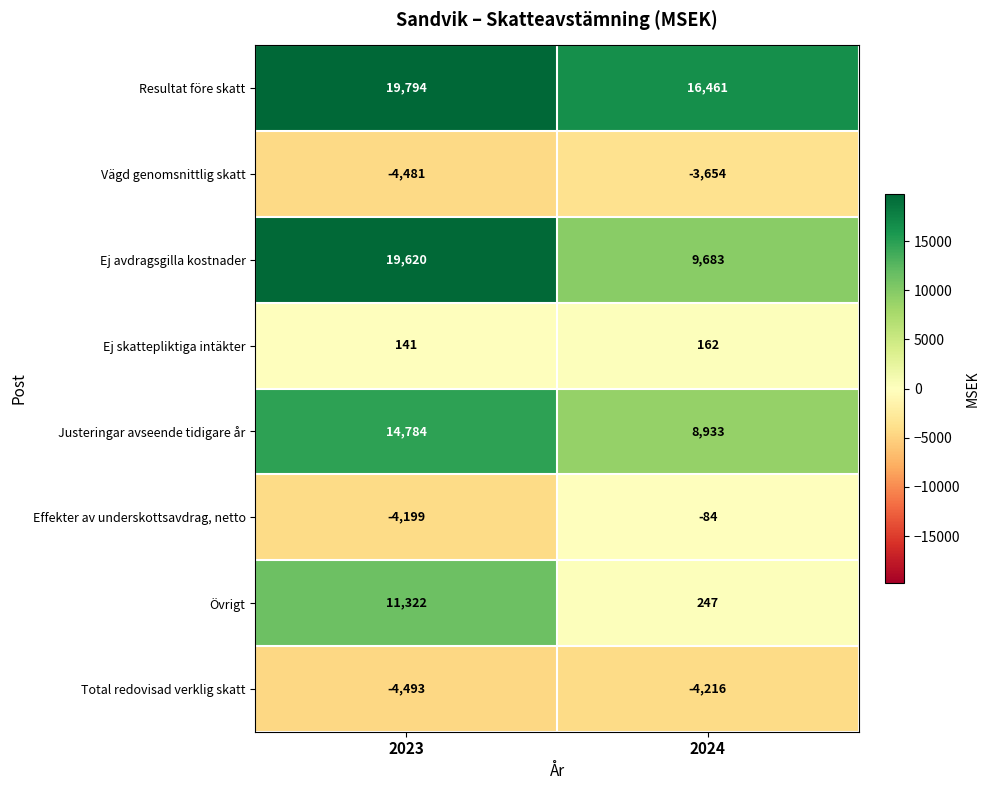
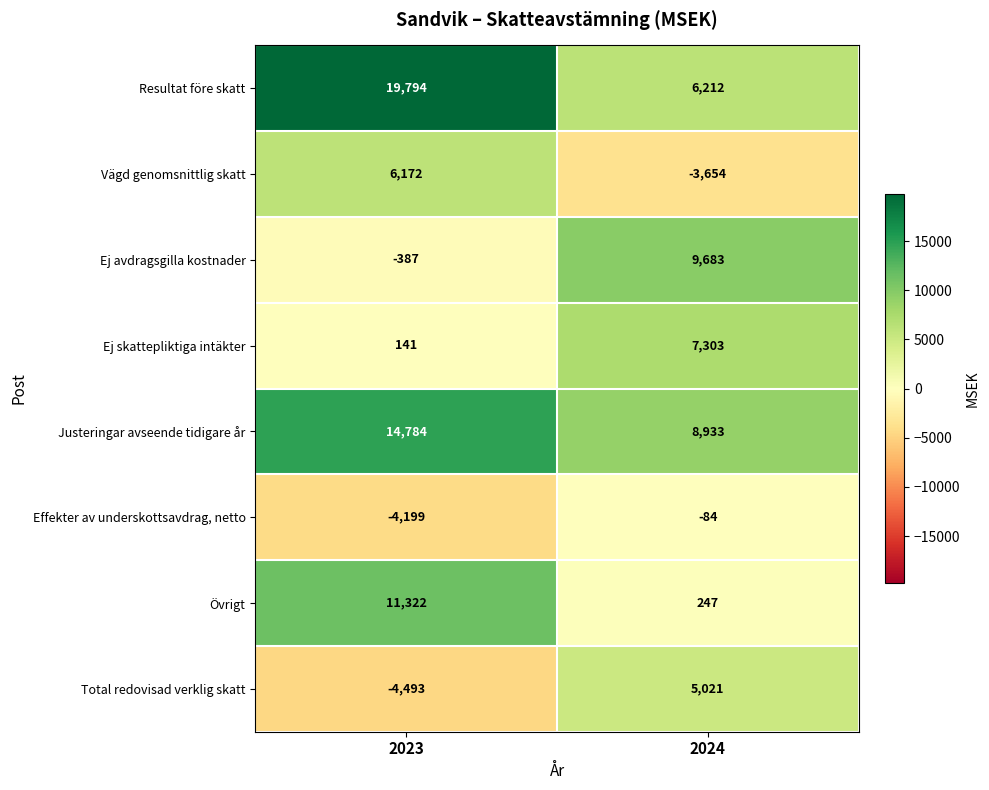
  {
    "Resultat före skatt": {
      "2023": "19,794",
-     "2024": "16,461"
+     "2024": "6,212"
    },
    "Vägd genomsnittlig skatt": {
-     "2023": "-4,481",
+     "2023": "6,172",
      "2024": "-3,654"
    },
    "Ej avdragsgilla kostnader": {
-     "2023": "19,620",
+     "2023": "-387",
      "2024": "9,683"
    },
    "Ej skattepliktiga intäkter": {
      "2023": "141",
-     "2024": "162"
+     "2024": "7,303"
    },
    "Justeringar avseende tidigare år": {
      "2023": "14,784",
      "2024": "8,933"
    },
    "Effekter av underskottsavdrag, netto": {
      "2023": "-4,199",
      "2024": "-84"
    },
    "Övrigt": {
      "2023": "11,322",
      "2024": "247"
    },
    "Total redovisad verklig skatt": {
      "2023": "-4,493",
-     "2024": "-4,216"
+     "2024": "5,021"
    }
  }
